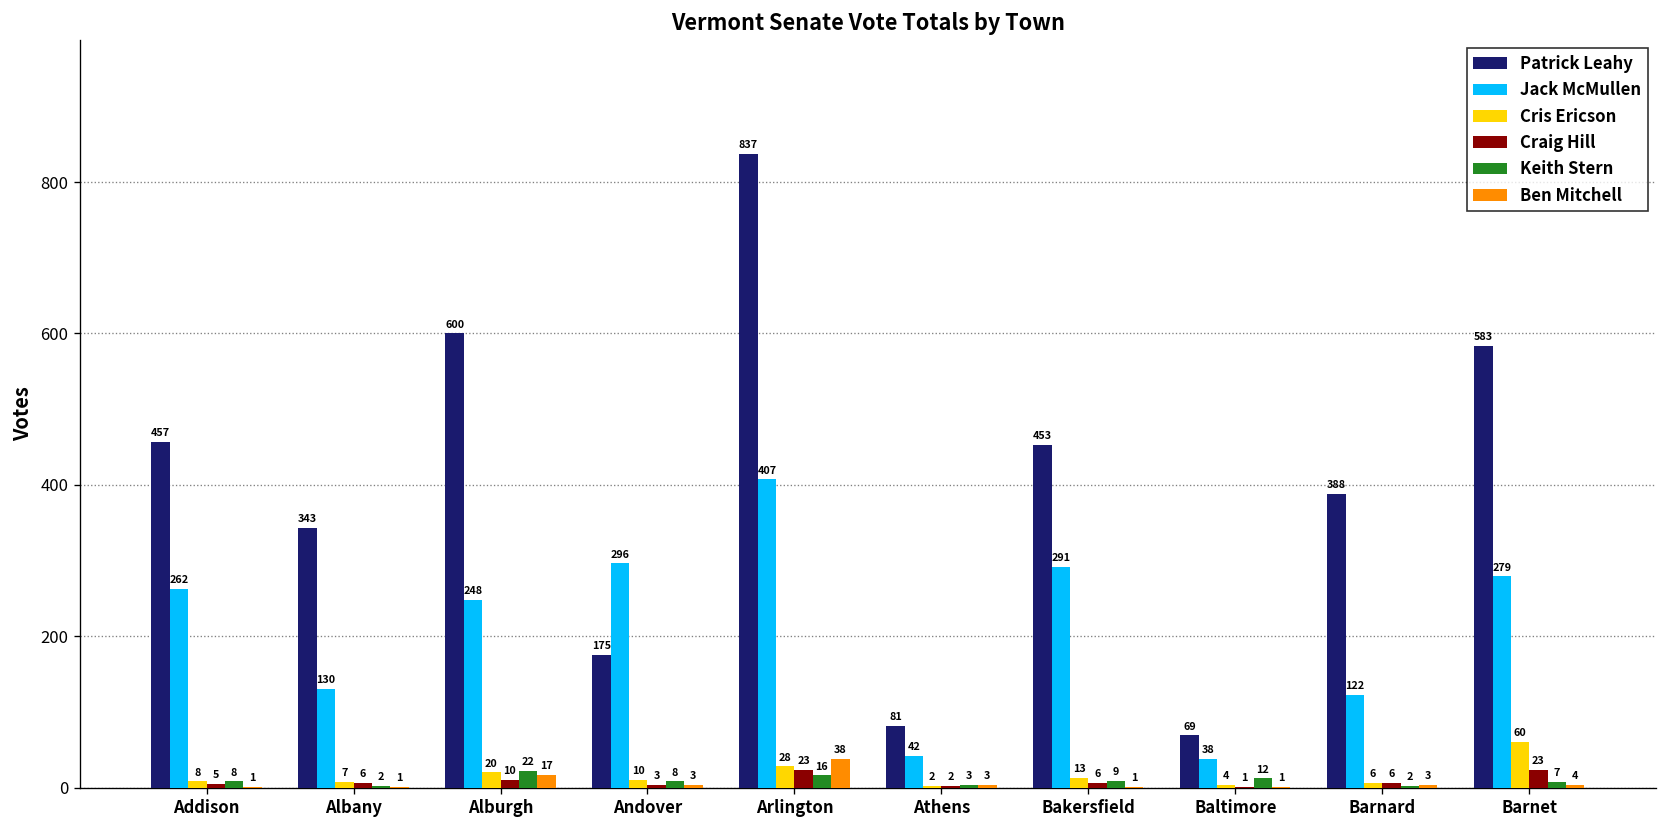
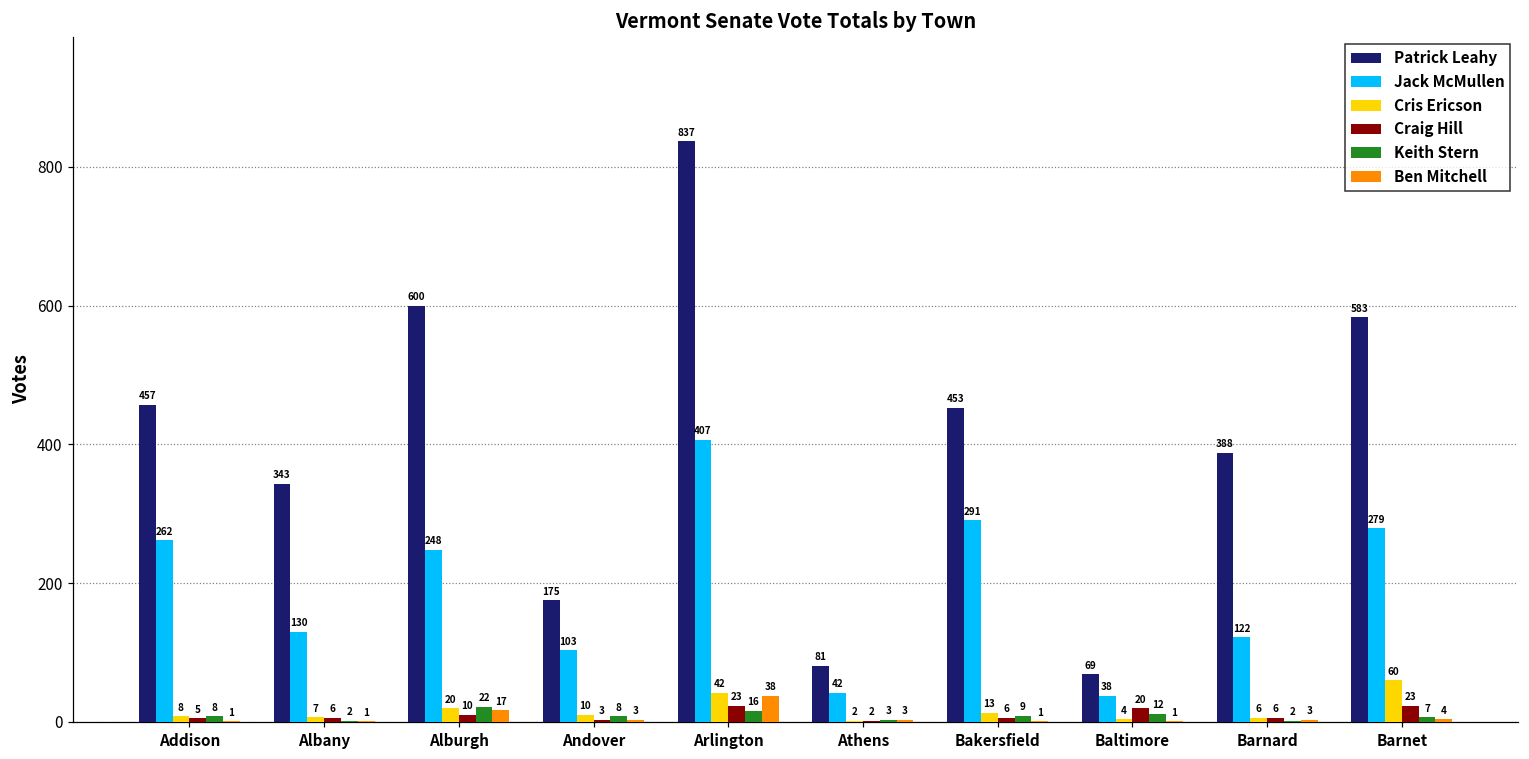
  {
    "Patrick Leahy": {
      "Addison": 457,
      "Albany": 343,
      "Alburgh": 600,
      "Andover": 175,
      "Arlington": 837,
      "Athens": 81,
      "Bakersfield": 453,
      "Baltimore": 69,
      "Barnard": 388,
      "Barnet": 583
    },
    "Jack McMullen": {
      "Addison": 262,
      "Albany": 130,
      "Alburgh": 248,
-     "Andover": 296,
+     "Andover": 103,
      "Arlington": 407,
      "Athens": 42,
      "Bakersfield": 291,
      "Baltimore": 38,
      "Barnard": 122,
      "Barnet": 279
    },
    "Cris Ericson": {
      "Addison": 8,
      "Albany": 7,
      "Alburgh": 20,
      "Andover": 10,
-     "Arlington": 28,
+     "Arlington": 42,
      "Athens": 2,
      "Bakersfield": 13,
      "Baltimore": 4,
      "Barnard": 6,
      "Barnet": 60
    },
    "Craig Hill": {
      "Addison": 5,
      "Albany": 6,
      "Alburgh": 10,
      "Andover": 3,
      "Arlington": 23,
      "Athens": 2,
      "Bakersfield": 6,
-     "Baltimore": 1,
+     "Baltimore": 20,
      "Barnard": 6,
      "Barnet": 23
    },
    "Keith Stern": {
      "Addison": 8,
      "Albany": 2,
      "Alburgh": 22,
      "Andover": 8,
      "Arlington": 16,
      "Athens": 3,
      "Bakersfield": 9,
      "Baltimore": 12,
      "Barnard": 2,
      "Barnet": 7
    },
    "Ben Mitchell": {
      "Addison": 1,
      "Albany": 1,
      "Alburgh": 17,
      "Andover": 3,
      "Arlington": 38,
      "Athens": 3,
      "Bakersfield": 1,
      "Baltimore": 1,
      "Barnard": 3,
      "Barnet": 4
    }
  }
